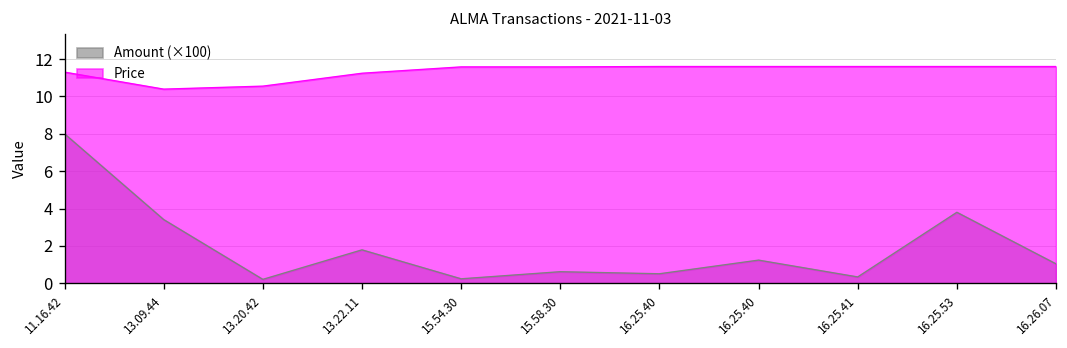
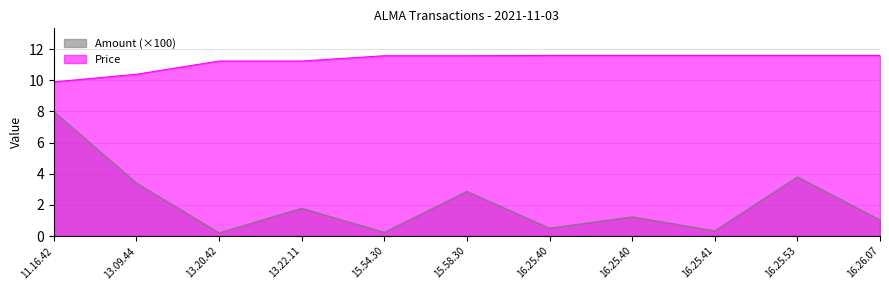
  {
    "Amount (×100)": {
      "11.16.42": 8.0,
      "13.09.44": 3.4,
      "13.20.42": 0.2,
      "13.22.11": 1.8,
      "15.54.30": 0.2,
-     "15.58.30": 0.6,
+     "15.58.30": 2.9,
      "16.25.41": 0.3,
      "16.25.53": 3.8,
      "16.26.07": 1.0
    },
    "Price": {
-     "11.16.42": 11.3,
+     "11.16.42": 9.9,
      "13.09.44": 10.4,
-     "13.20.42": 10.6,
+     "13.20.42": 11.2,
      "13.22.11": 11.2,
      "15.54.30": 11.6,
      "15.58.30": 11.6,
      "16.25.41": 11.6,
      "16.25.53": 11.6,
      "16.26.07": 11.6
    }
  }
